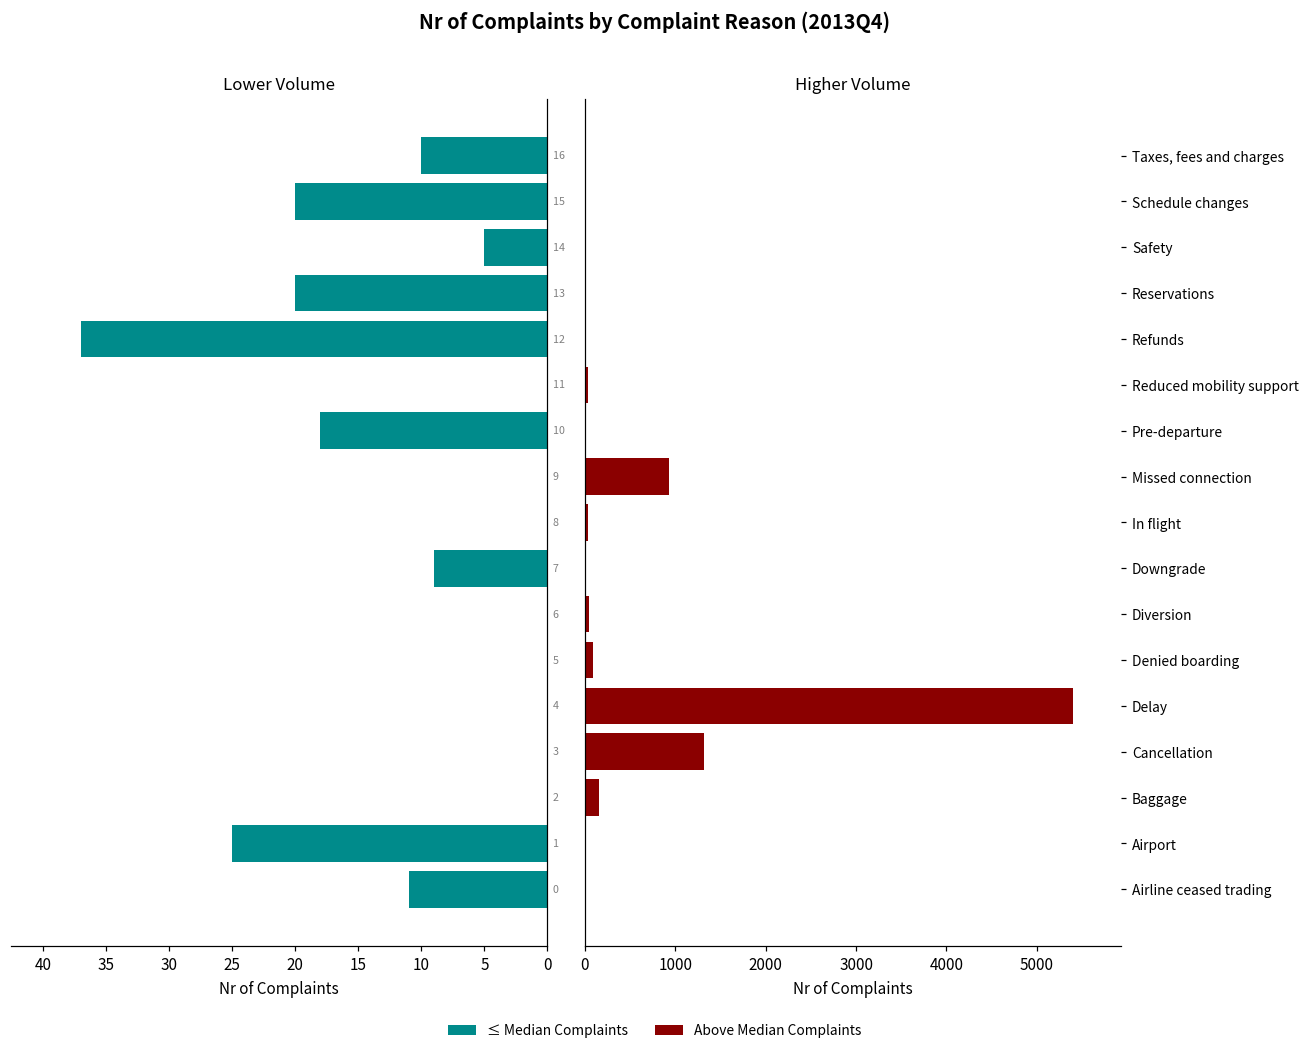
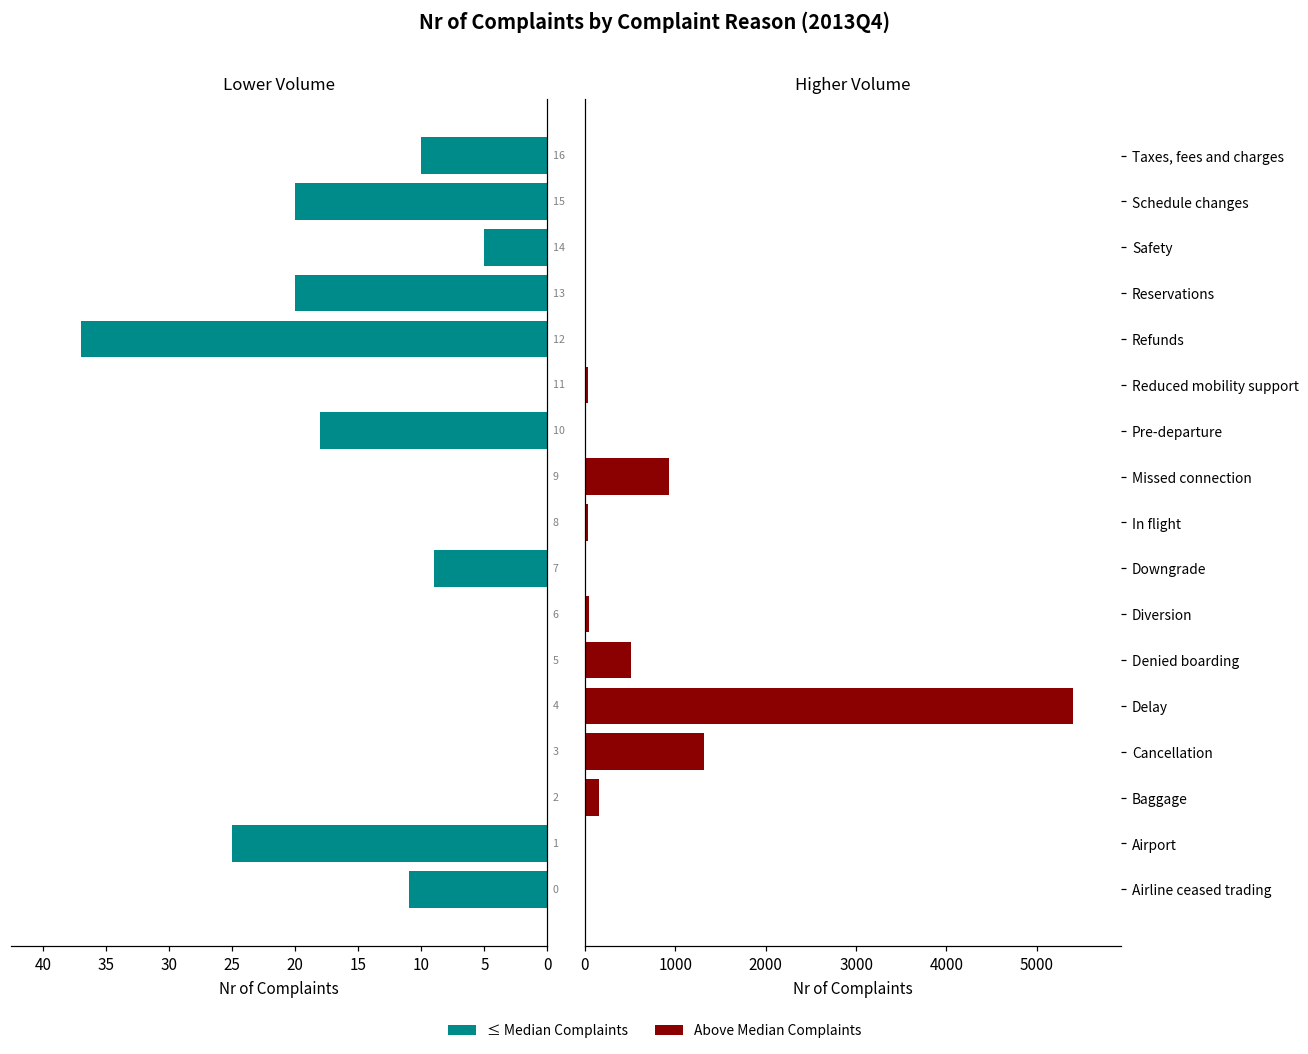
  {
    "Higher Volume": {
      "Taxes, fees and charges": 0,
      "Schedule changes": 0,
      "Safety": 0,
      "Reservations": 0,
      "Refunds": 0,
      "Reduced mobility support": 0,
      "Pre-departure": 0,
      "Missed connection": 900,
      "In flight": 0,
      "Downgrade": 0,
      "Diversion": 0,
-     "Denied boarding": 100,
+     "Denied boarding": 500,
      "Delay": 5400,
      "Cancellation": 1300,
      "Baggage": 200,
      "Airport": 0,
      "Airline ceased trading": 0
    }
  }
